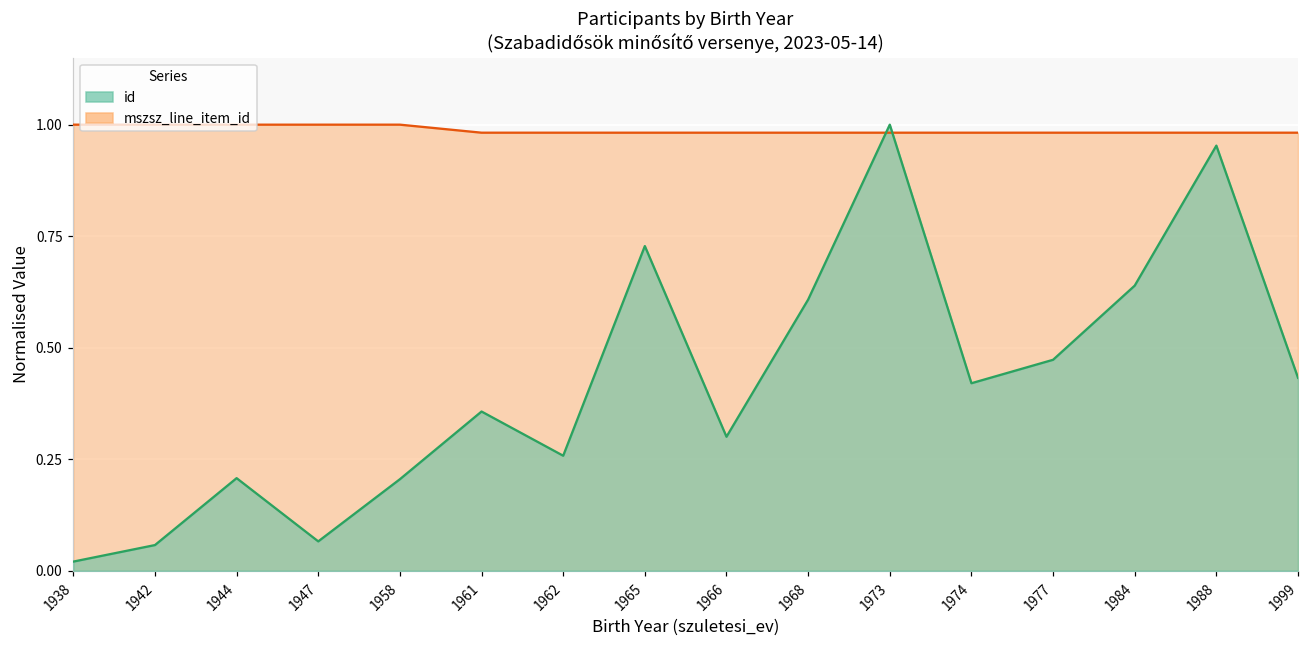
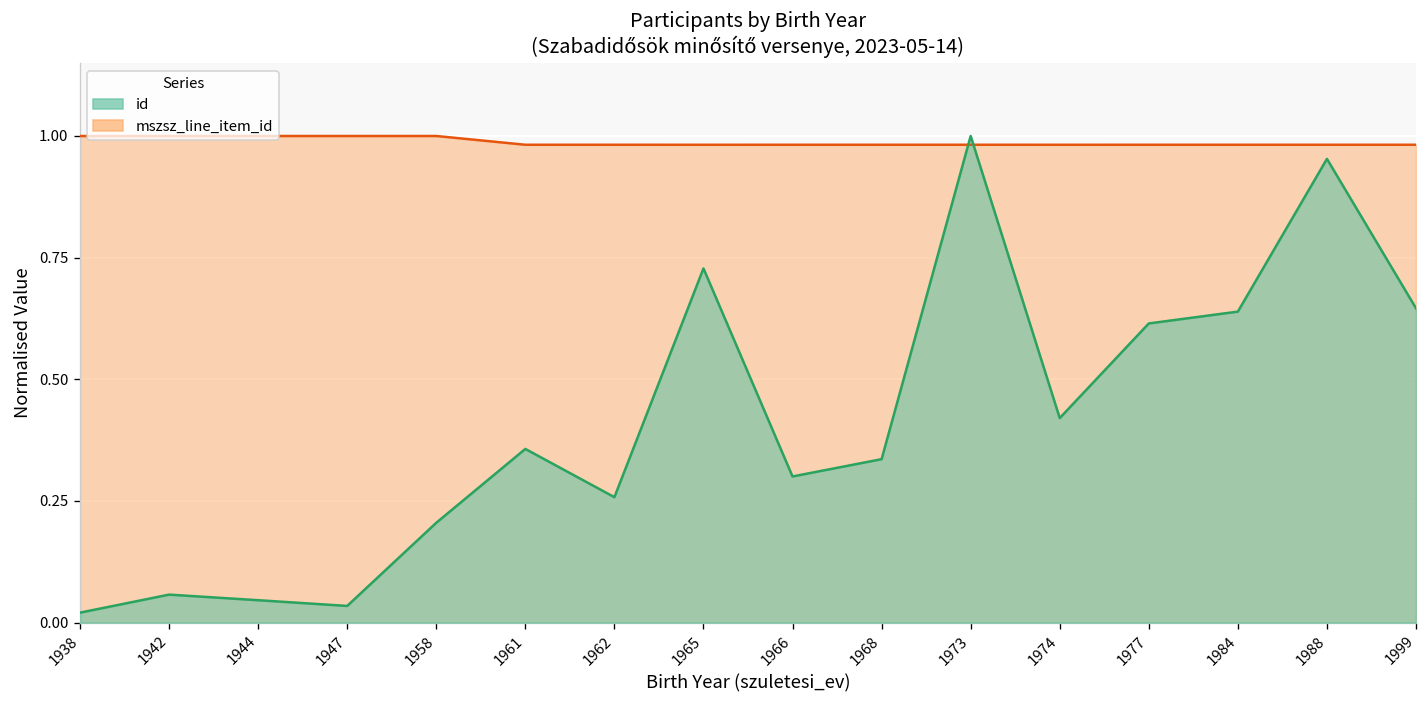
  {
    "id": {
      "1938": 0.02,
      "1942": 0.06,
-     "1944": 0.21,
-     "1947": 0.07,
+     "1944": 0.05,
+     "1947": 0.03,
      "1958": 0.21,
      "1961": 0.36,
      "1962": 0.26,
      "1965": 0.73,
      "1966": 0.30,
-     "1968": 0.61,
+     "1968": 0.34,
      "1973": 1.00,
      "1974": 0.42,
-     "1977": 0.47,
+     "1977": 0.61,
      "1984": 0.64,
      "1988": 0.95,
-     "1999": 0.43
+     "1999": 0.65
    },
    "mszsz_line_item_id": {
      "1938": 1.00,
      "1947": 1.00,
      "1958": 1.00,
      "1961": 0.98,
      "1962": 0.98,
      "1965": 0.98,
      "1966": 0.98,
      "1968": 0.98,
      "1973": 0.98,
      "1974": 0.98,
      "1977": 0.98,
      "1984": 0.98,
      "1988": 0.98,
      "1999": 0.98
    }
  }
